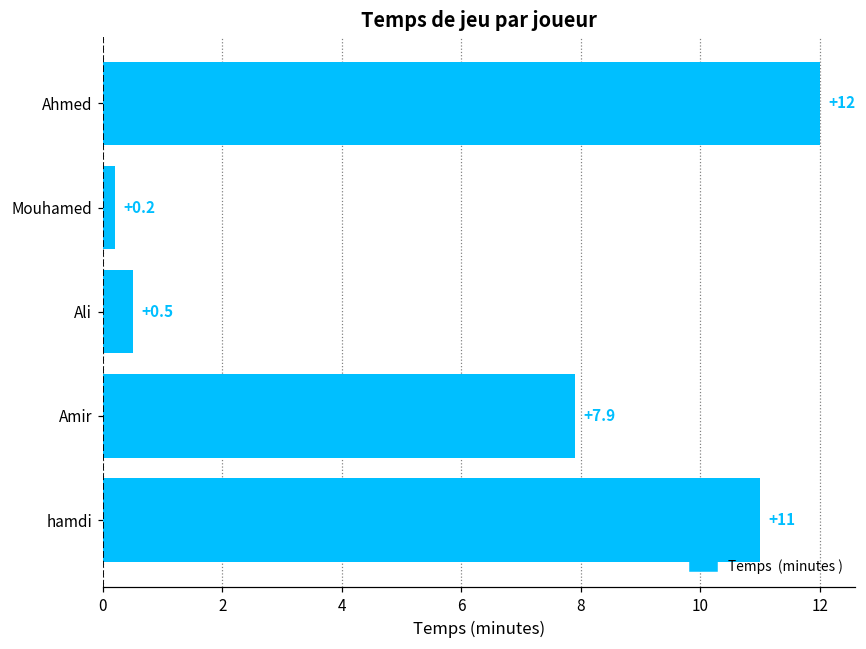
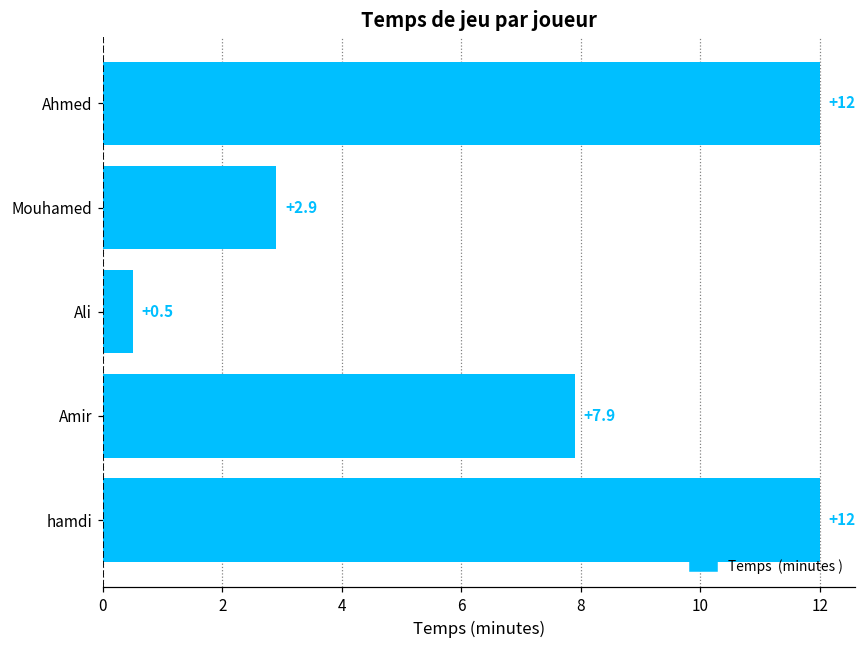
  {
    "Ahmed": "+12",
-   "Mouhamed": "+0.2",
+   "Mouhamed": "+2.9",
    "Ali": "+0.5",
    "Amir": "+7.9",
-   "hamdi": "+11"
+   "hamdi": "+12"
  }
